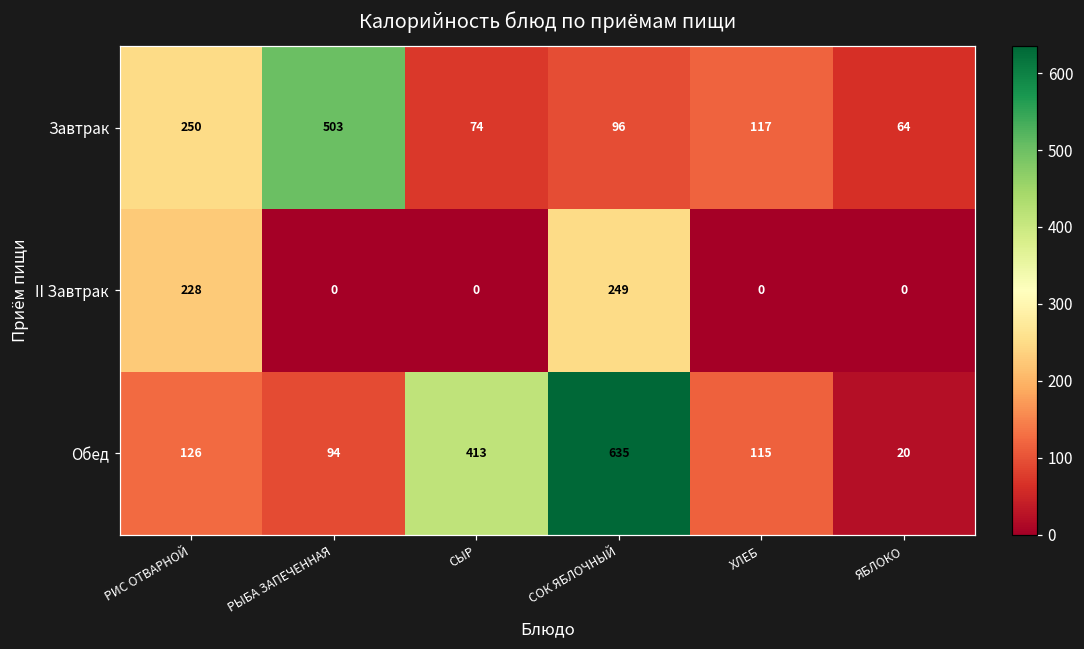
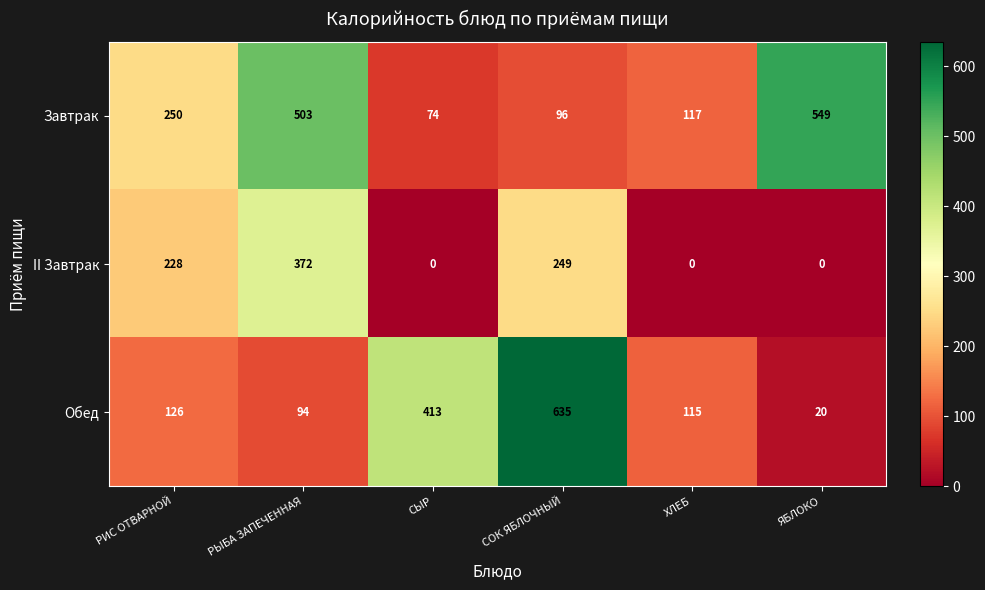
  {
    "Завтрак": {
      "РИС ОТВАРНОЙ": 250,
      "РЫБА ЗАПЕЧЕННАЯ": 503,
      "СЫР": 74,
      "СОК ЯБЛОЧНЫЙ": 96,
      "ХЛЕБ": 117,
-     "ЯБЛОКО": 64
+     "ЯБЛОКО": 549
    },
    "II Завтрак": {
      "РИС ОТВАРНОЙ": 228,
-     "РЫБА ЗАПЕЧЕННАЯ": 0,
+     "РЫБА ЗАПЕЧЕННАЯ": 372,
      "СЫР": 0,
      "СОК ЯБЛОЧНЫЙ": 249,
      "ХЛЕБ": 0,
      "ЯБЛОКО": 0
    },
    "Обед": {
      "РИС ОТВАРНОЙ": 126,
      "РЫБА ЗАПЕЧЕННАЯ": 94,
      "СЫР": 413,
      "СОК ЯБЛОЧНЫЙ": 635,
      "ХЛЕБ": 115,
      "ЯБЛОКО": 20
    }
  }
